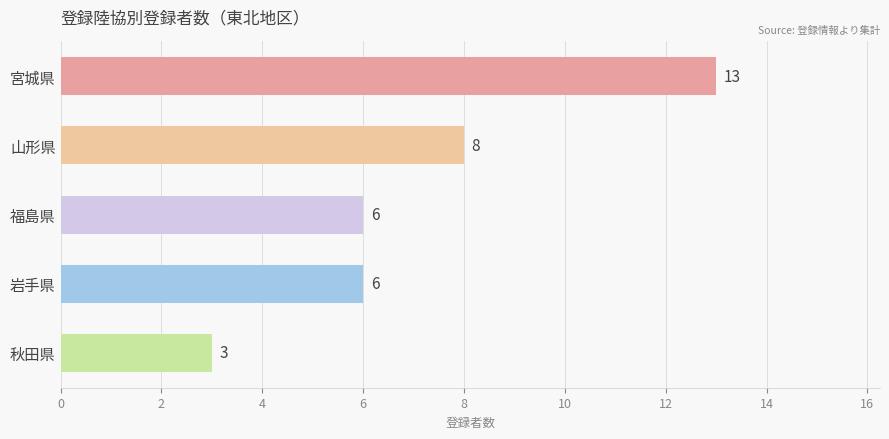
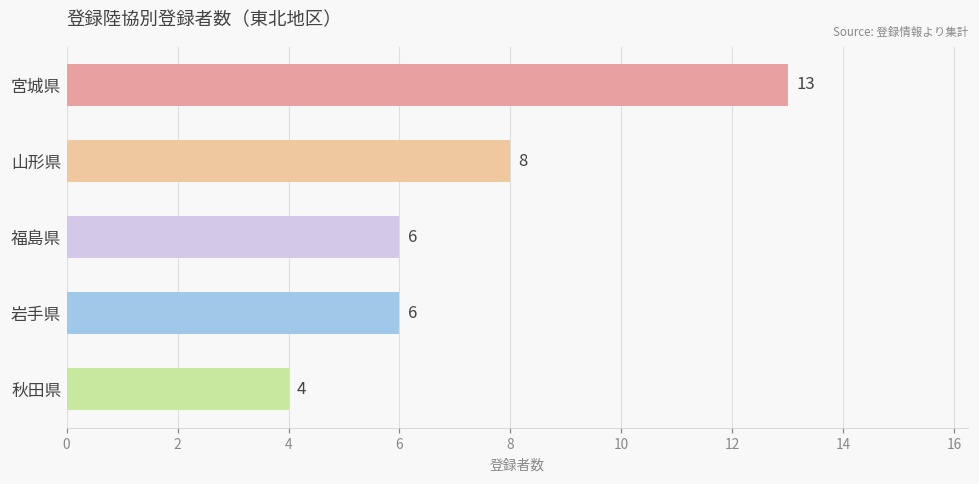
  {
    "宮城県": 13,
    "山形県": 8,
    "福島県": 6,
    "岩手県": 6,
-   "秋田県": 3
+   "秋田県": 4
  }
